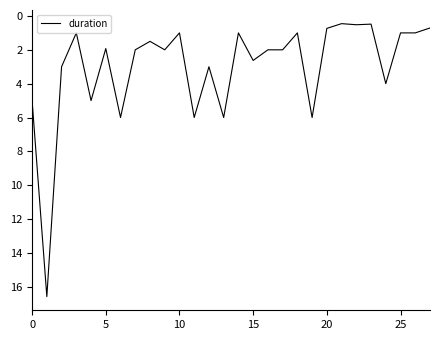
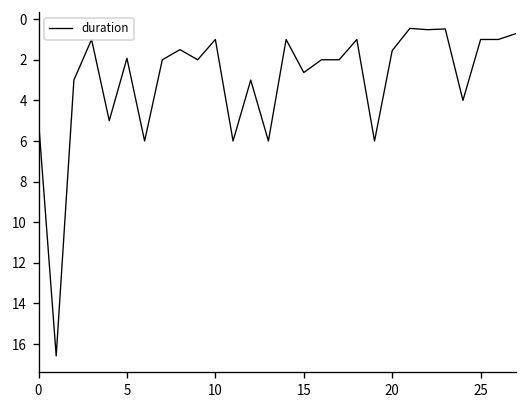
  {
    "0": 5.0,
    "5": 1.9,
    "10": 1.0,
    "15": 2.6,
-   "20": 0.7,
+   "20": 1.5,
    "25": 1.0
  }
